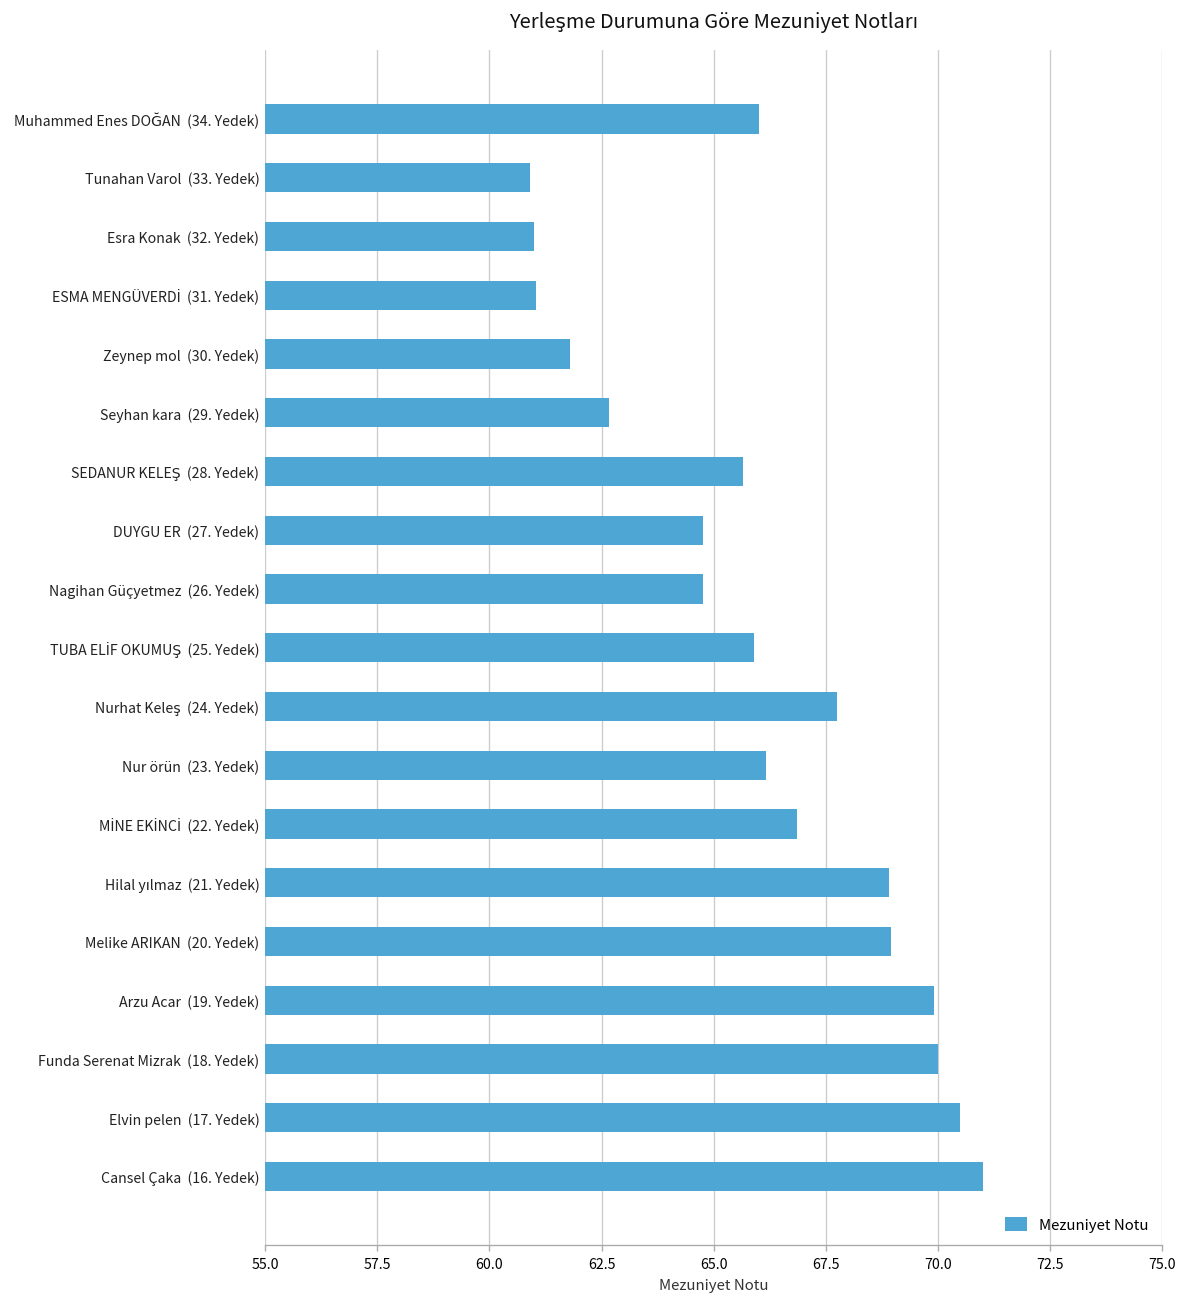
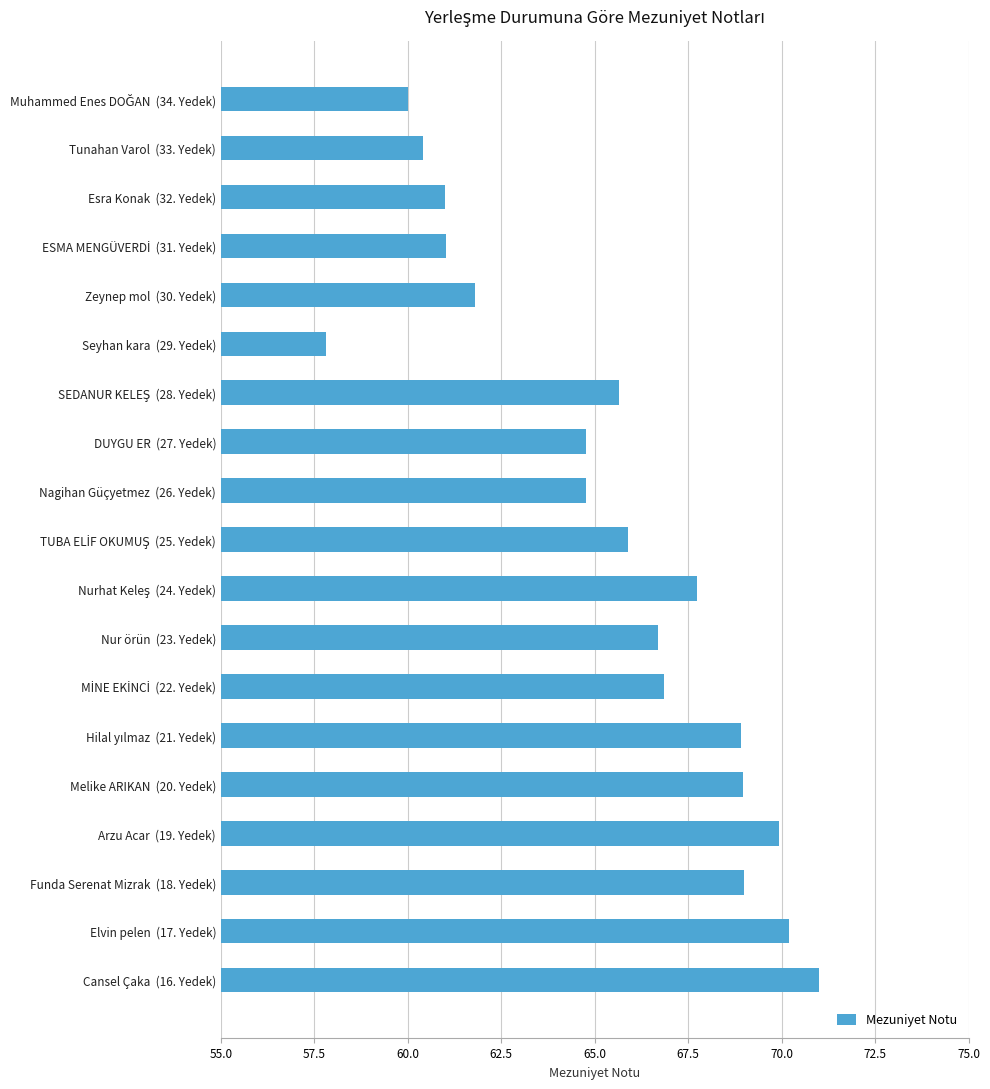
  {
-   "Muhammed Enes DOĞAN (34. Yedek)": 66,
-   "Tunahan Varol (33. Yedek)": 60.9,
+   "Muhammed Enes DOĞAN (34. Yedek)": 60,
+   "Tunahan Varol (33. Yedek)": 60.4,
    "Esra Konak (32. Yedek)": 61.0,
    "ESMA MENGÜVERDİ (31. Yedek)": 61.0,
    "Zeynep mol (30. Yedek)": 61.8,
-   "Seyhan kara (29. Yedek)": 62.7,
+   "Seyhan kara (29. Yedek)": 57.8,
    "SEDANUR KELEŞ (28. Yedek)": 65.7,
    "DUYGU ER (27. Yedek)": 64.8,
    "Nagihan Güçyetmez (26. Yedek)": 64.8,
    "TUBA ELİF OKUMUŞ (25. Yedek)": 65.9,
    "Nurhat Keleş (24. Yedek)": 67.7,
-   "Nur örün (23. Yedek)": 66.2,
+   "Nur örün (23. Yedek)": 66.7,
    "MİNE EKİNCİ (22. Yedek)": 66.9,
    "Hilal yılmaz (21. Yedek)": 68.9,
    "Melike ARIKAN (20. Yedek)": 69.0,
    "Arzu Acar (19. Yedek)": 69.9,
-   "Funda Serenat Mizrak (18. Yedek)": 70,
-   "Elvin pelen (17. Yedek)": 70.5,
+   "Funda Serenat Mizrak (18. Yedek)": 69,
+   "Elvin pelen (17. Yedek)": 70.2,
    "Cansel Çaka (16. Yedek)": 71.0
  }
